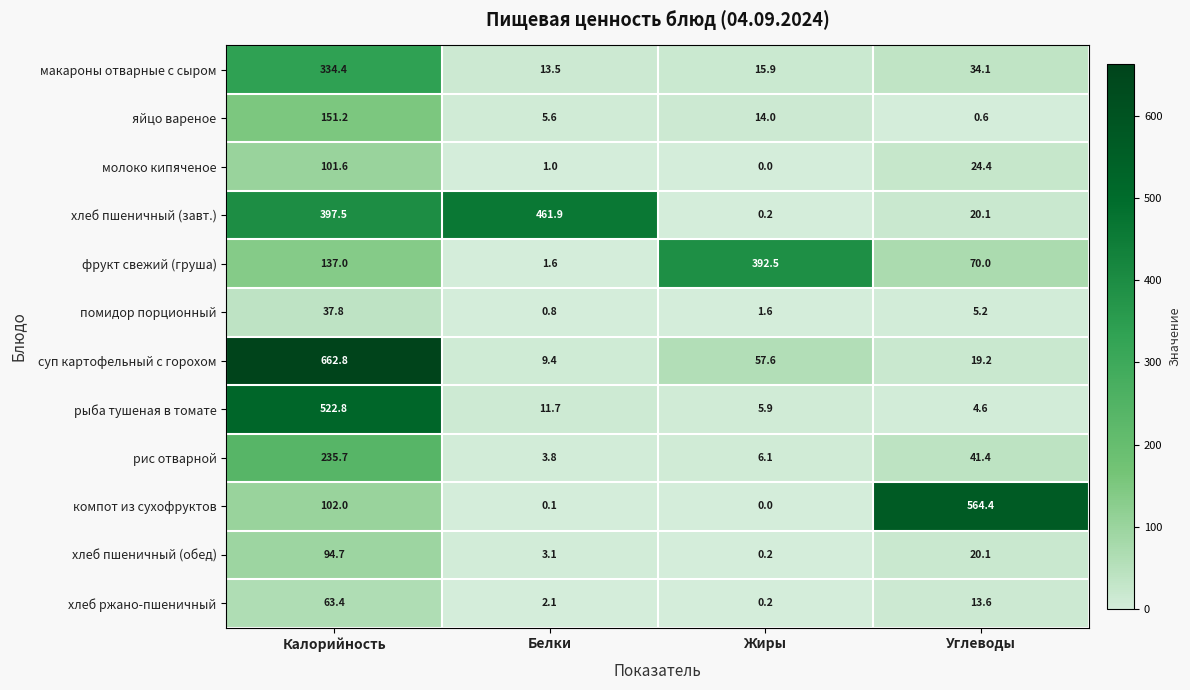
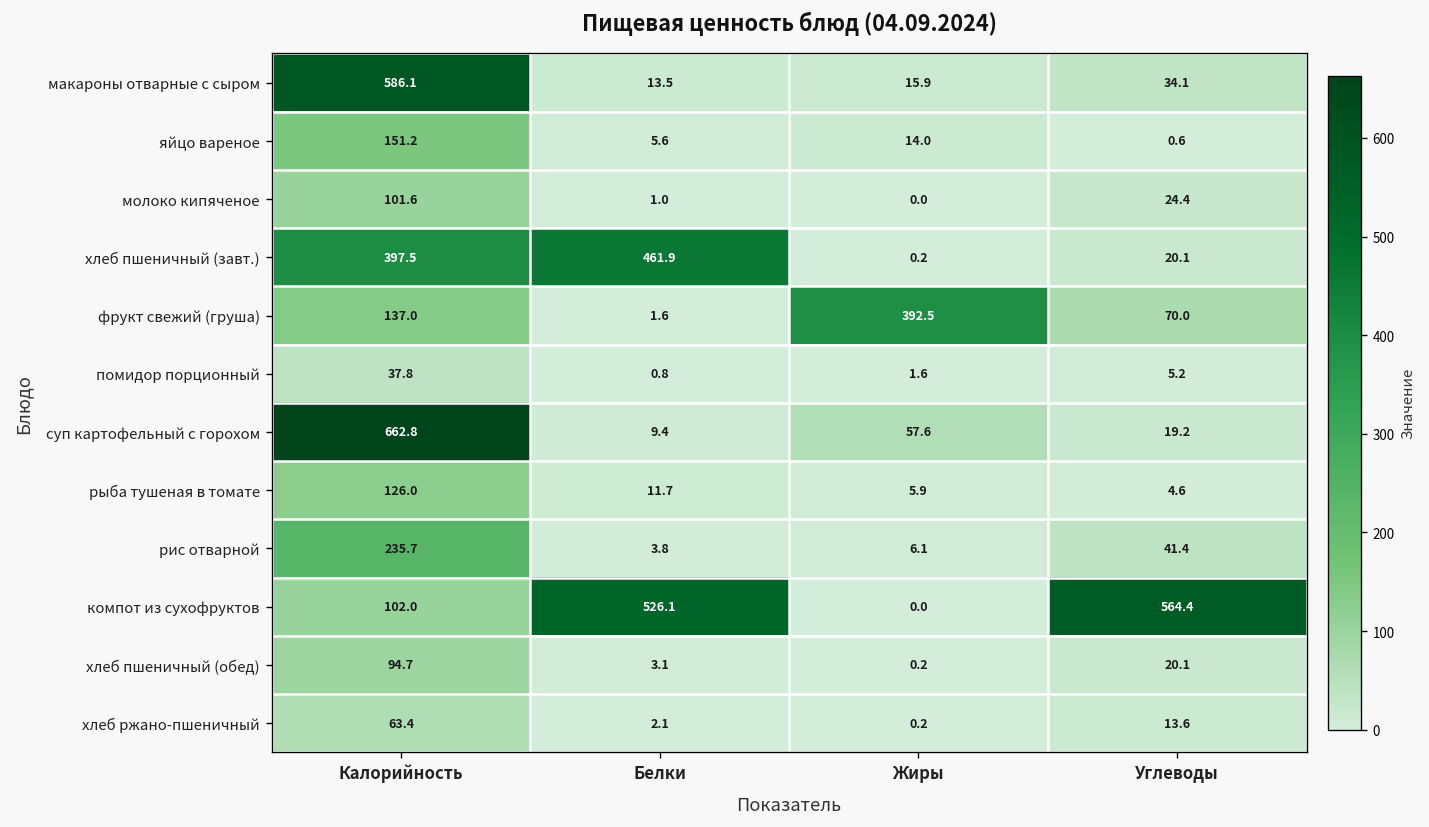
  {
    "макароны отварные с сыром": {
-     "Калорийность": 334.4,
+     "Калорийность": 586.1,
      "Белки": 13.5,
      "Жиры": 15.9,
      "Углеводы": 34.1
    },
    "яйцо вареное": {
      "Калорийность": 151.2,
      "Белки": 5.6,
      "Жиры": 14.0,
      "Углеводы": 0.6
    },
    "молоко кипяченое": {
      "Калорийность": 101.6,
      "Белки": 1.0,
      "Жиры": 0.0,
      "Углеводы": 24.4
    },
    "хлеб пшеничный (завт.)": {
      "Калорийность": 397.5,
      "Белки": 461.9,
      "Жиры": 0.2,
      "Углеводы": 20.1
    },
    "фрукт свежий (груша)": {
      "Калорийность": 137.0,
      "Белки": 1.6,
      "Жиры": 392.5,
      "Углеводы": 70.0
    },
    "помидор порционный": {
      "Калорийность": 37.8,
      "Белки": 0.8,
      "Жиры": 1.6,
      "Углеводы": 5.2
    },
    "суп картофельный с горохом": {
      "Калорийность": 662.8,
      "Белки": 9.4,
      "Жиры": 57.6,
      "Углеводы": 19.2
    },
    "рыба тушеная в томате": {
-     "Калорийность": 522.8,
+     "Калорийность": 126.0,
      "Белки": 11.7,
      "Жиры": 5.9,
      "Углеводы": 4.6
    },
    "рис отварной": {
      "Калорийность": 235.7,
      "Белки": 3.8,
      "Жиры": 6.1,
      "Углеводы": 41.4
    },
    "компот из сухофруктов": {
      "Калорийность": 102.0,
-     "Белки": 0.1,
+     "Белки": 526.1,
      "Жиры": 0.0,
      "Углеводы": 564.4
    },
    "хлеб пшеничный (обед)": {
      "Калорийность": 94.7,
      "Белки": 3.1,
      "Жиры": 0.2,
      "Углеводы": 20.1
    },
    "хлеб ржано-пшеничный": {
      "Калорийность": 63.4,
      "Белки": 2.1,
      "Жиры": 0.2,
      "Углеводы": 13.6
    }
  }
